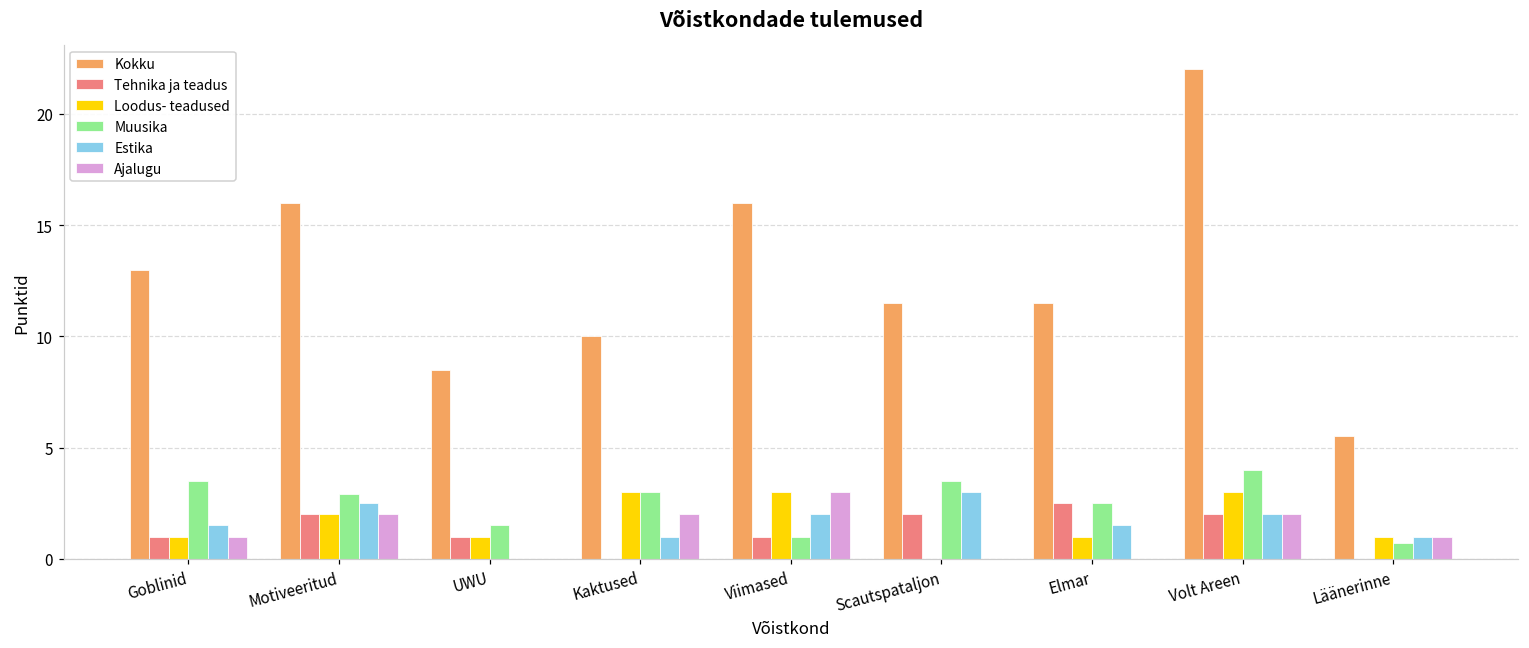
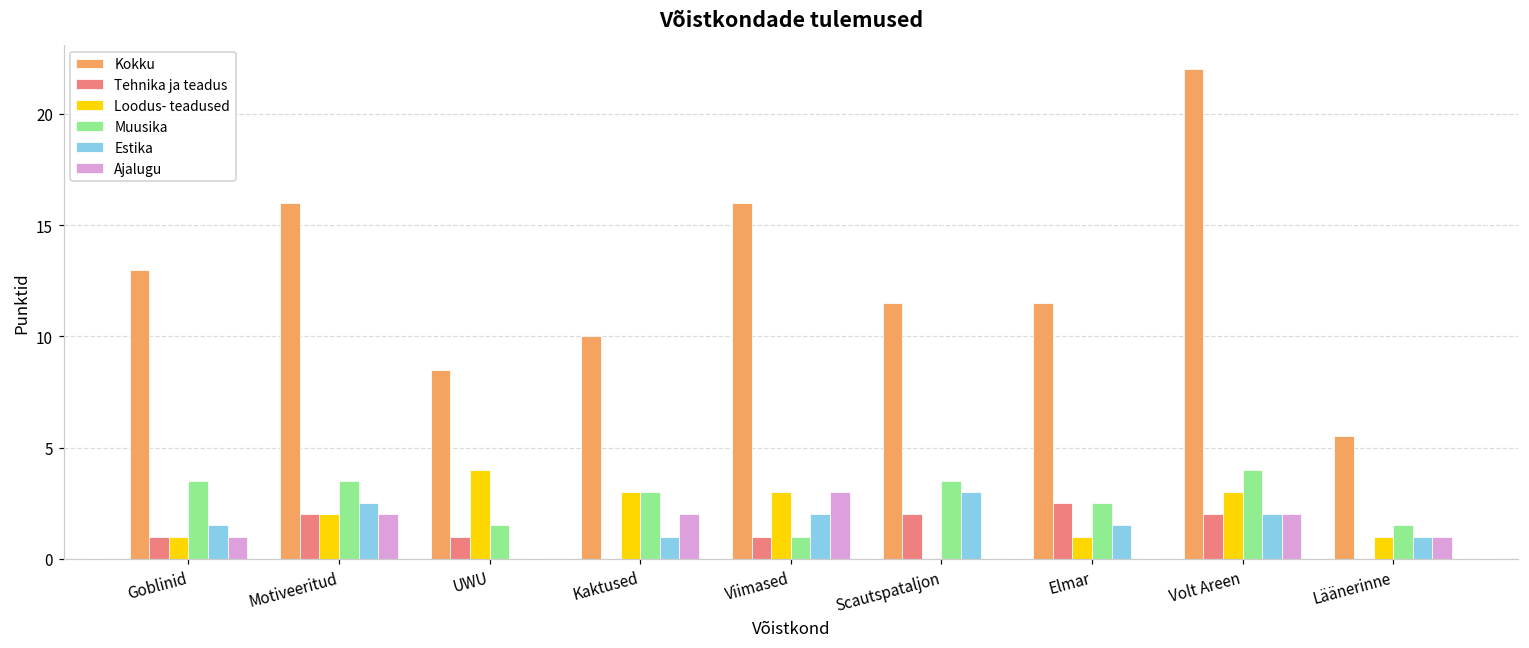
  {
    "Loodus- teadused": {
      "Goblinid": 1,
      "Motiveeritud": 2,
-     "UWU": 1,
+     "UWU": 4,
      "Kaktused": 3,
      "Viimased": 3,
      "Scautspataljon": 0,
      "Elmar": 1,
      "Volt Areen": 3,
      "Läänerinne": 1
    },
    "Muusika": {
      "Goblinid": 3.5,
-     "Motiveeritud": 2.9,
+     "Motiveeritud": 3.5,
      "UWU": 1.5,
      "Kaktused": 3.0,
      "Viimased": 1.0,
      "Scautspataljon": 3.5,
      "Elmar": 2.5,
      "Volt Areen": 4.0,
-     "Läänerinne": 0.7
+     "Läänerinne": 1.5
    },
    "Estika": {
      "Goblinid": 1.5,
      "Motiveeritud": 2.5,
      "UWU": 0.0,
      "Kaktused": 1.0,
      "Viimased": 2.0,
      "Scautspataljon": 3.0,
      "Elmar": 1.5,
      "Volt Areen": 2.0,
      "Läänerinne": 1.0
    },
    "Ajalugu": {
      "Goblinid": 1.0,
      "Motiveeritud": 2.0,
      "UWU": 0.0,
      "Kaktused": 2.0,
      "Viimased": 3.0,
      "Scautspataljon": 0.0,
      "Elmar": 0.0,
      "Volt Areen": 2.0,
      "Läänerinne": 1.0
    }
  }
